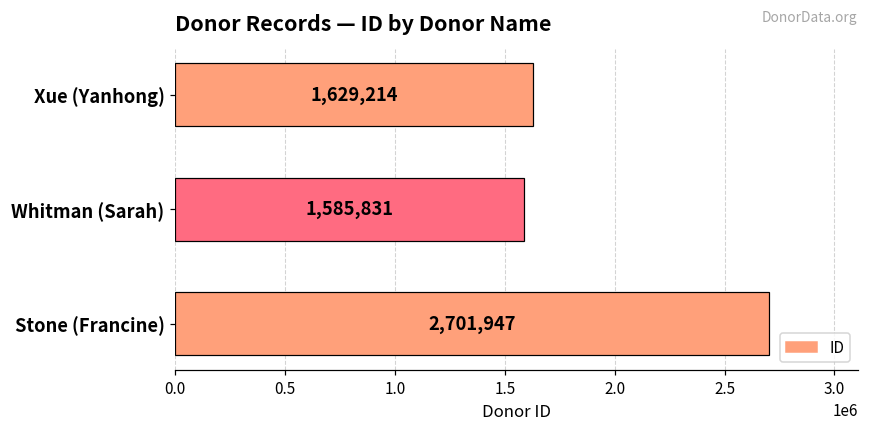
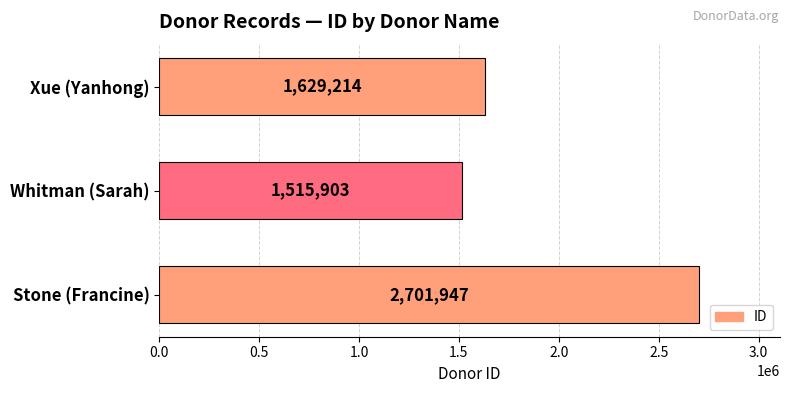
  {
    "Xue (Yanhong)": "1,629,214",
-   "Whitman (Sarah)": "1,585,831",
+   "Whitman (Sarah)": "1,515,903",
    "Stone (Francine)": "2,701,947"
  }
